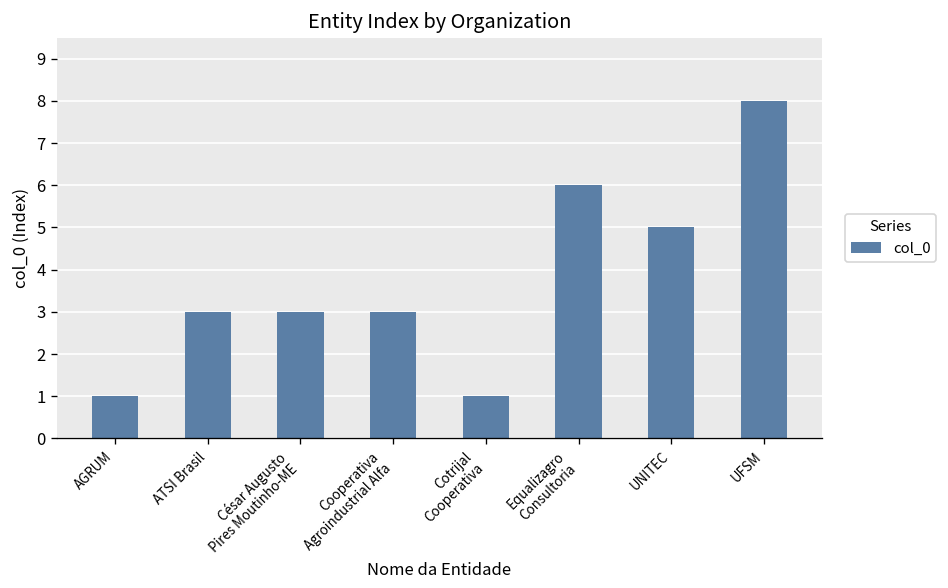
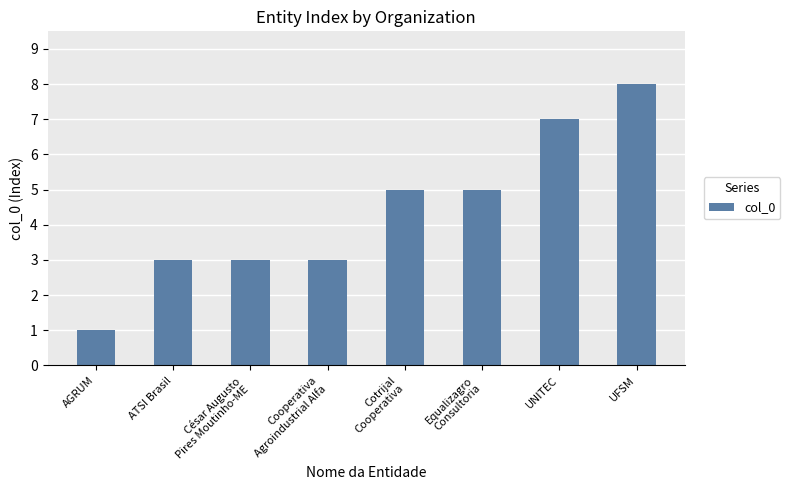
  {
    "AGRUM": 1,
    "ATSI Brasil": 3,
    "César Augusto Pires Moutinho-ME": 3,
    "Cooperativa Agroindustrial Alfa": 3,
-   "Cotrijal Cooperativa": 1,
-   "Equalizagro Consultoria": 6,
-   "UNITEC": 5,
+   "Cotrijal Cooperativa": 5,
+   "Equalizagro Consultoria": 5,
+   "UNITEC": 7,
    "UFSM": 8
  }
